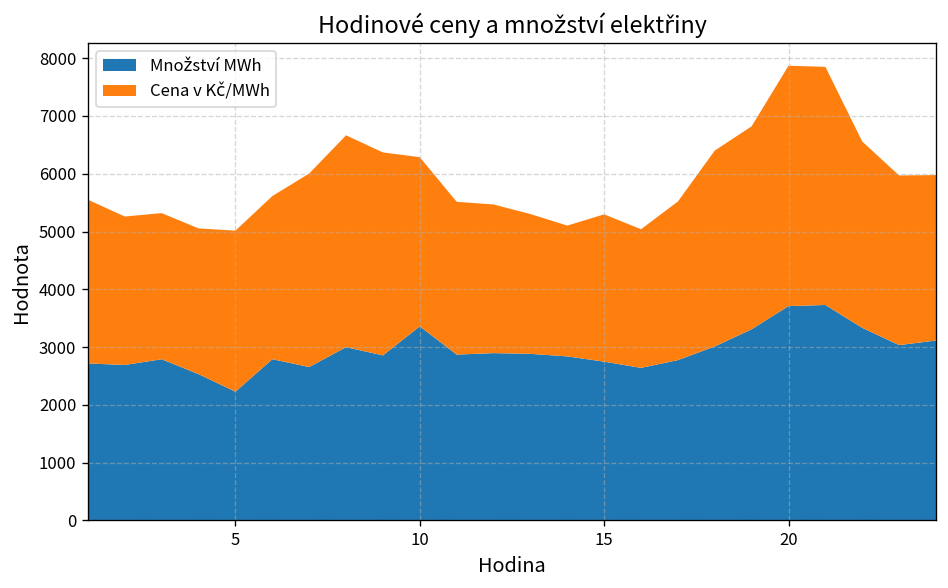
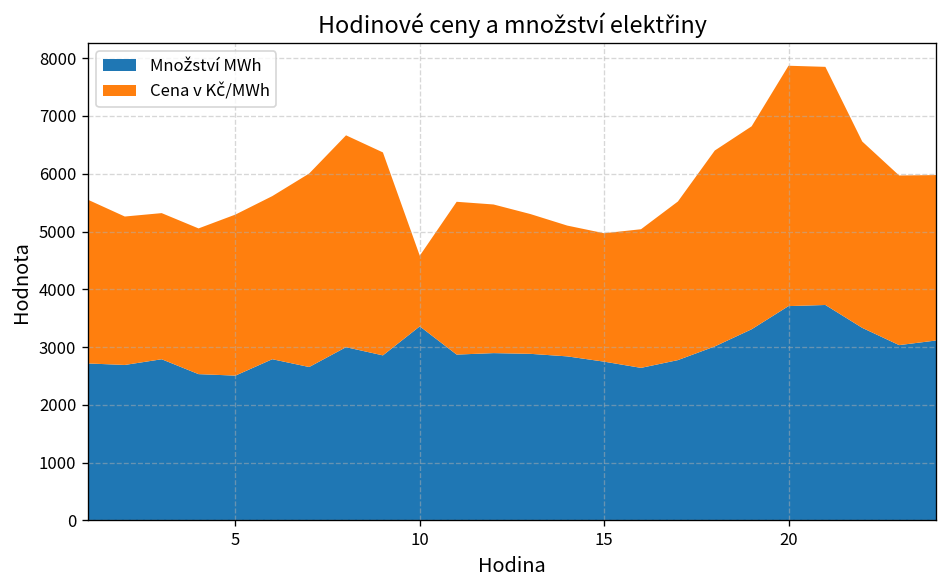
  {
    "Množství MWh": {
-     "5": 2200
+     "5": 2500
    },
    "Cena v Kč/MWh": {
      "5": 2800,
-     "10": 2900,
-     "15": 2500,
+     "10": 1200,
+     "15": 2200,
      "20": 4200
    }
  }
